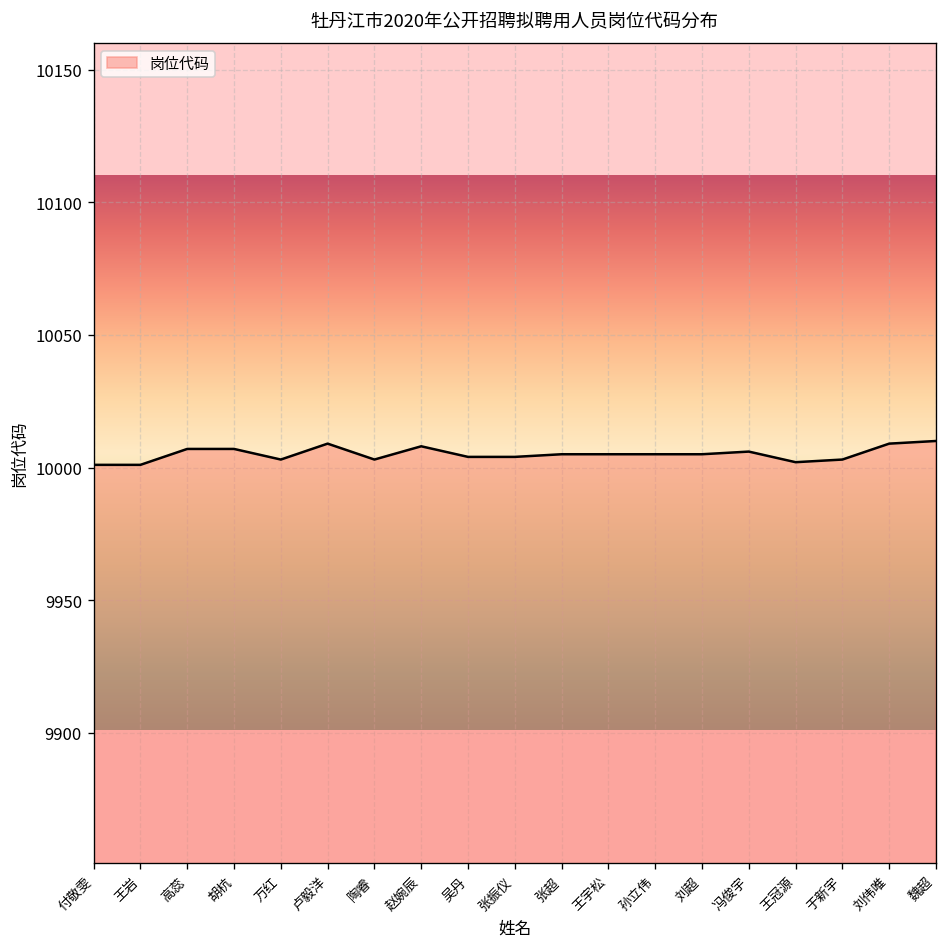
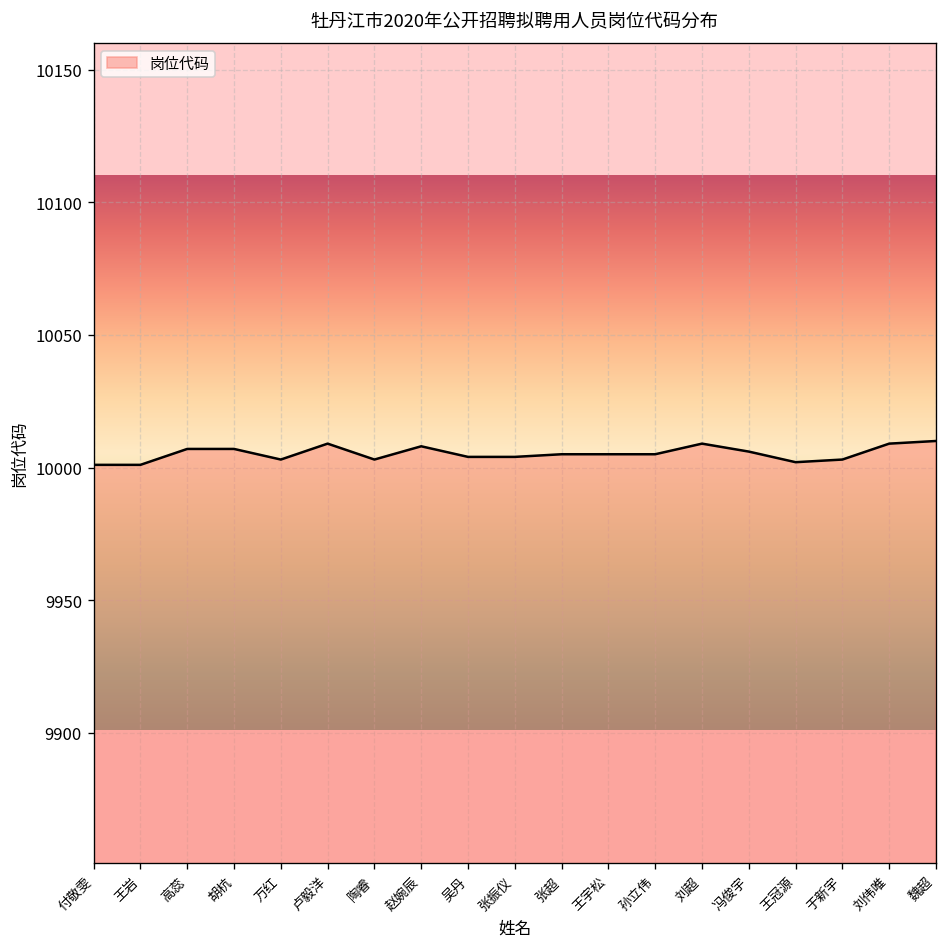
  {
    "付敬雯": 10001,
    "王岩": 10001,
    "高蕊": 10007,
    "胡杭": 10007,
    "万红": 10003,
    "卢毅洋": 10009,
    "陶睿": 10003,
    "赵婉辰": 10008,
    "吴丹": 10004,
    "张振仪": 10004,
    "张超": 10005,
    "王宇松": 10005,
    "孙立伟": 10005,
-   "刘超": 10005,
+   "刘超": 10009,
    "冯俊宇": 10006,
    "王冠源": 10002,
    "于新宇": 10003,
    "刘伟唯": 10009,
    "魏超": 10010
  }
